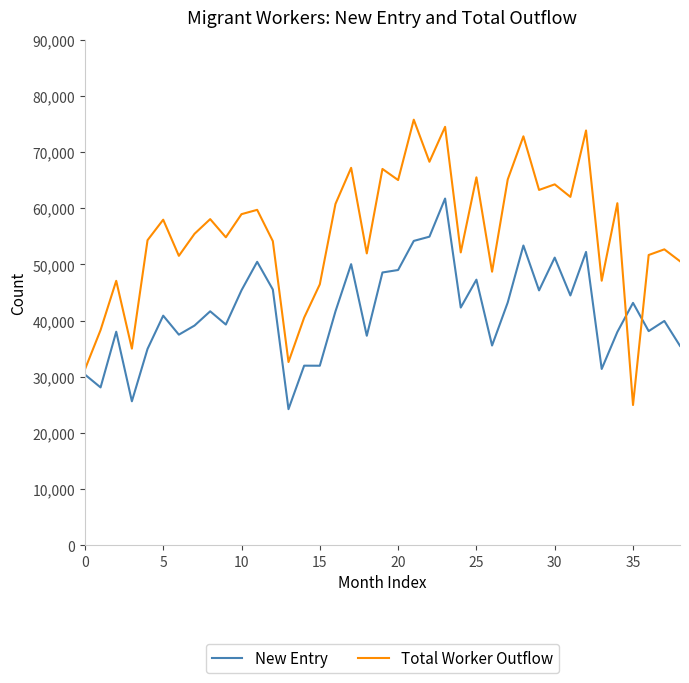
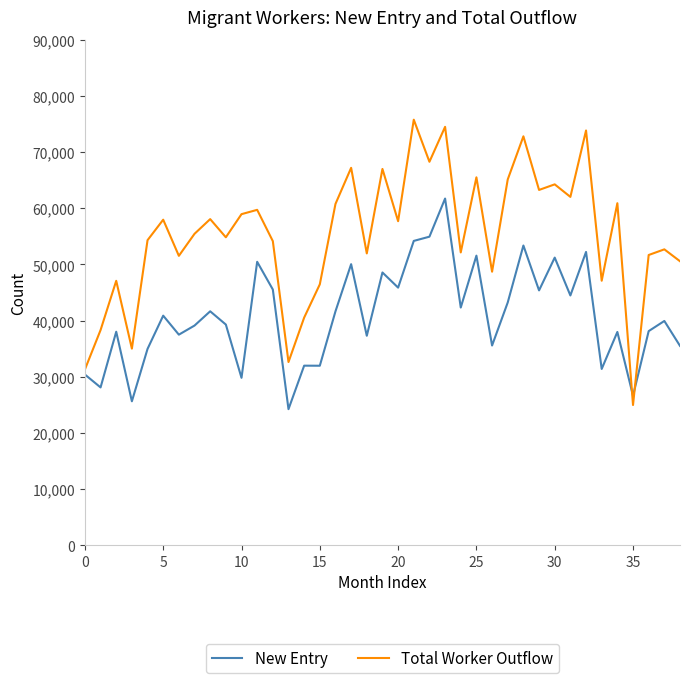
  {
    "New Entry": {
      "0": "30,000",
      "5": "41,000",
-     "10": "45,000",
+     "10": "30,000",
      "15": "32,000",
-     "20": "49,000",
-     "25": "47,000",
+     "20": "46,000",
+     "25": "52,000",
      "30": "51,000",
-     "35": "43,000"
+     "35": "27,000"
    },
    "Total Worker Outflow": {
      "0": "31,000",
      "5": "58,000",
      "10": "59,000",
      "15": "46,000",
-     "20": "65,000",
+     "20": "58,000",
      "25": "65,000",
      "30": "64,000",
      "35": "25,000"
    }
  }
